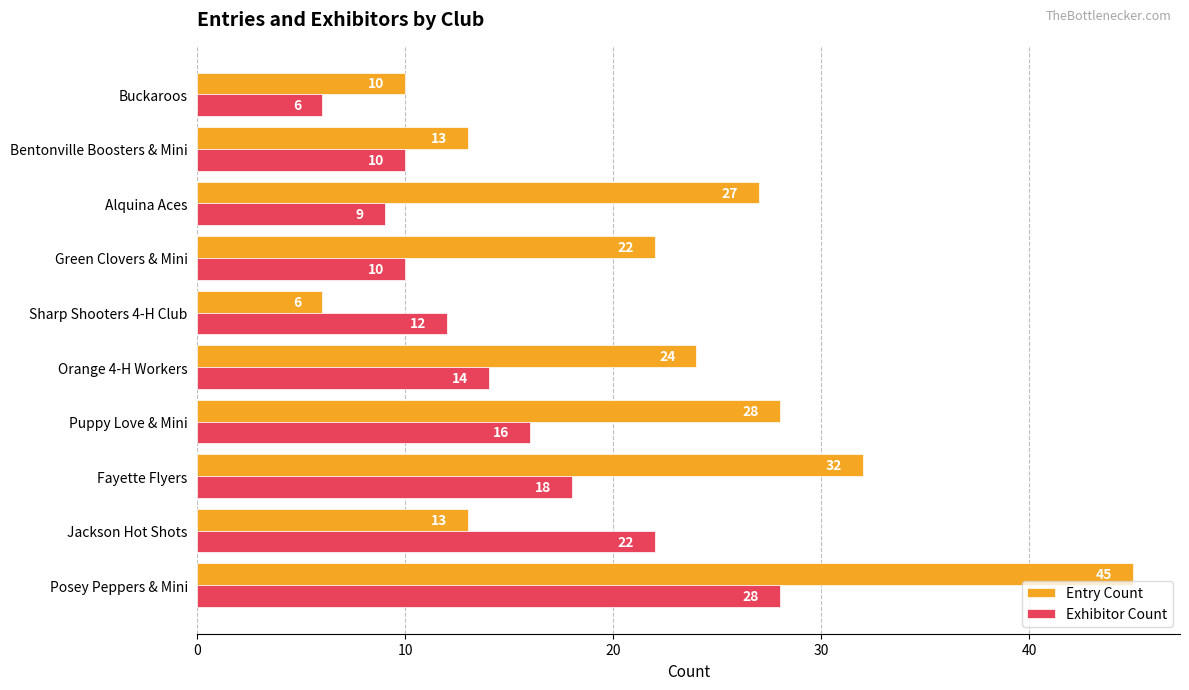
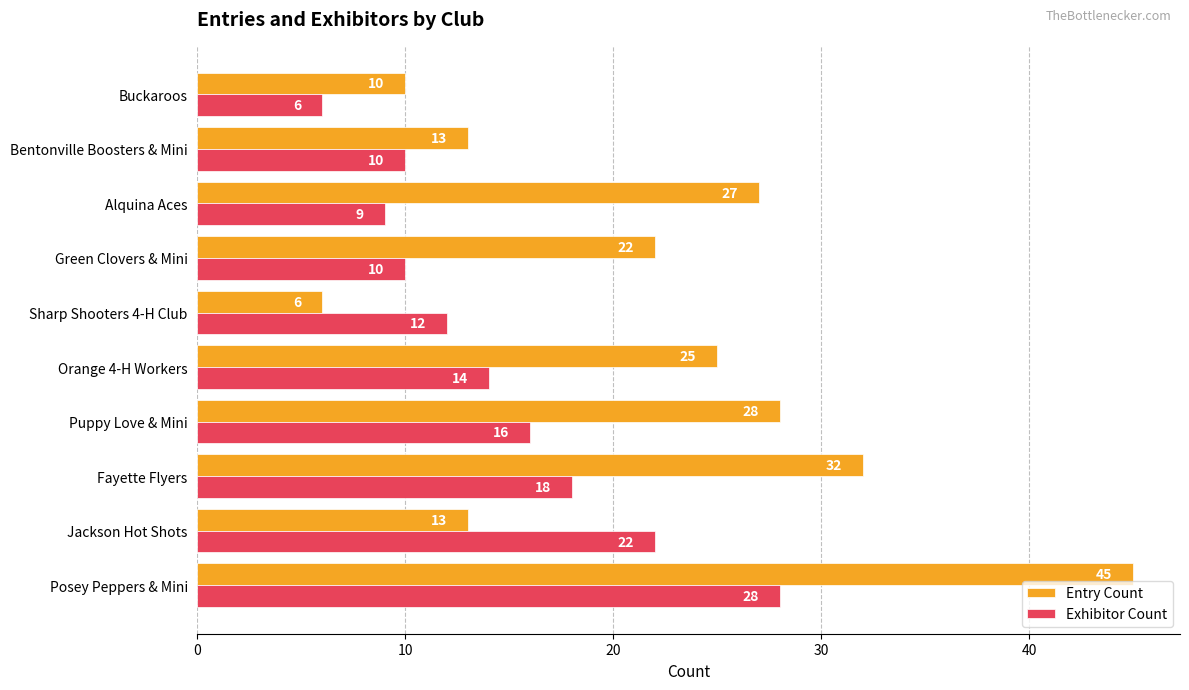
  {
    "Entry Count": {
      "Buckaroos": 10,
      "Bentonville Boosters & Mini": 13,
      "Alquina Aces": 27,
      "Green Clovers & Mini": 22,
      "Sharp Shooters 4-H Club": 6,
-     "Orange 4-H Workers": 24,
+     "Orange 4-H Workers": 25,
      "Puppy Love & Mini": 28,
      "Fayette Flyers": 32,
      "Jackson Hot Shots": 13
    },
    "Exhibitor Count": {
      "Buckaroos": 6,
      "Bentonville Boosters & Mini": 10,
      "Alquina Aces": 9,
      "Green Clovers & Mini": 10,
      "Sharp Shooters 4-H Club": 12,
      "Orange 4-H Workers": 14,
      "Puppy Love & Mini": 16,
      "Fayette Flyers": 18,
      "Jackson Hot Shots": 22,
      "Posey Peppers & Mini": 28
    }
  }
